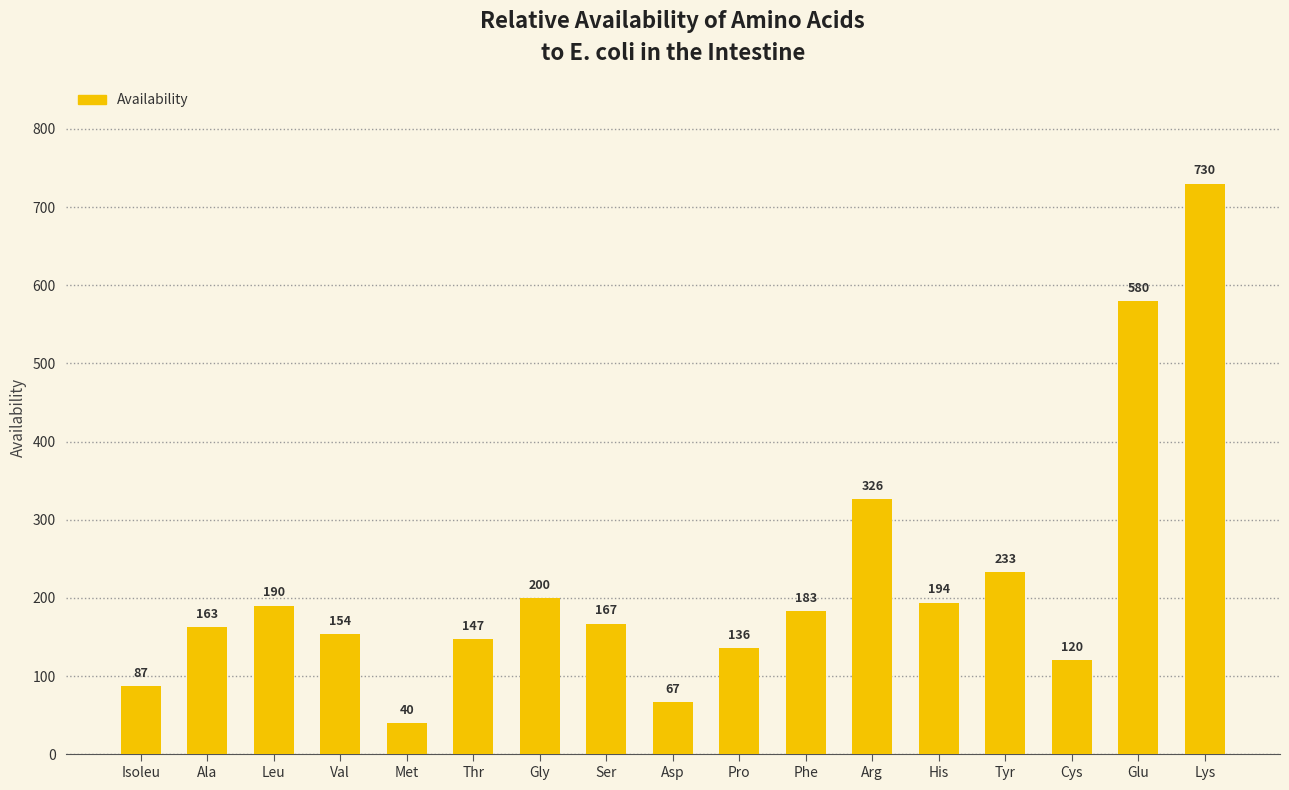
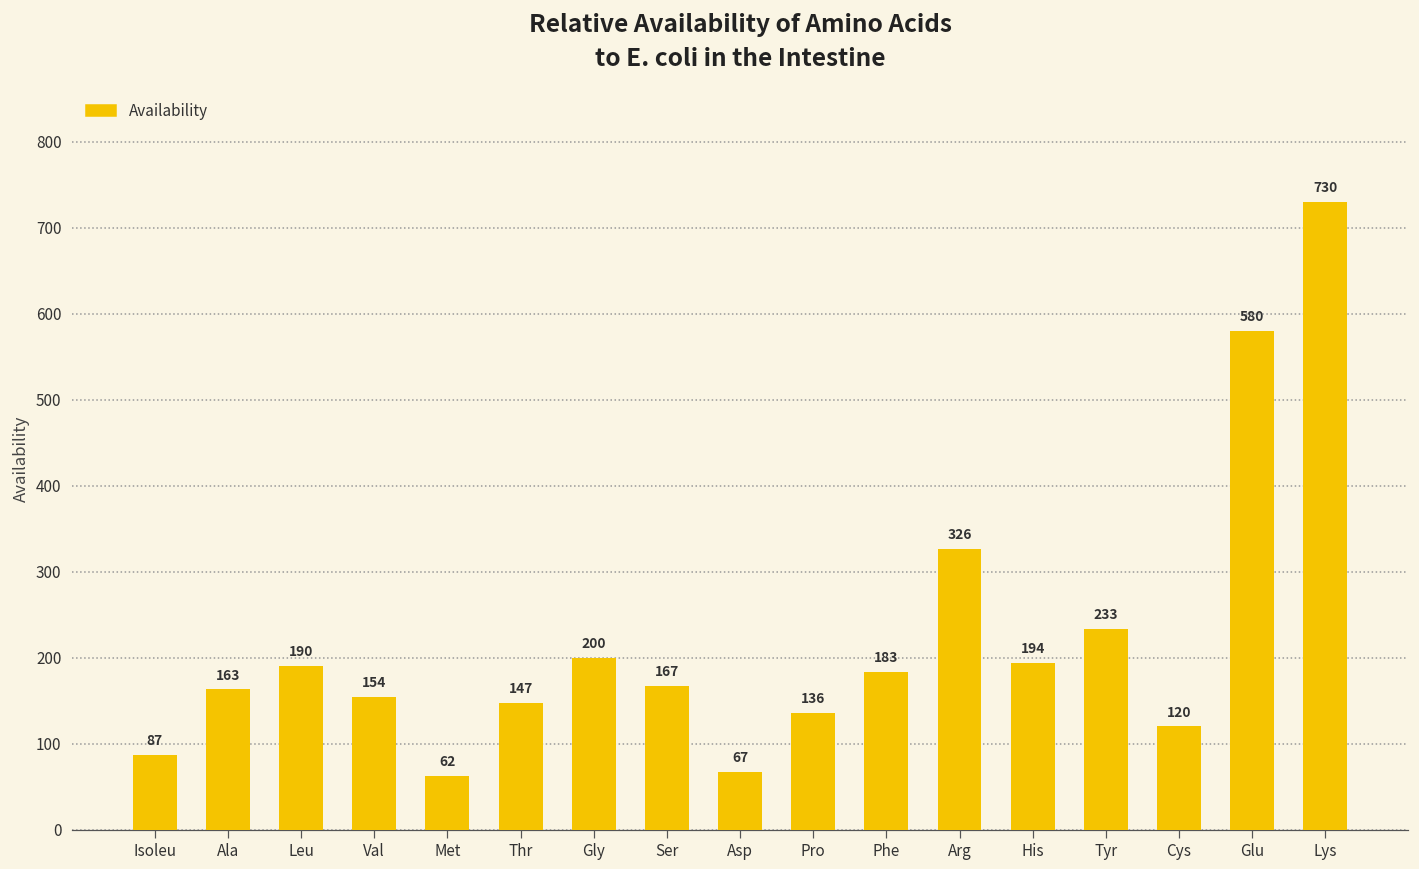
  {
    "Isoleu": 87,
    "Ala": 163,
    "Leu": 190,
    "Val": 154,
-   "Met": 40,
+   "Met": 62,
    "Thr": 147,
    "Gly": 200,
    "Ser": 167,
    "Asp": 67,
    "Pro": 136,
    "Phe": 183,
    "Arg": 326,
    "His": 194,
    "Tyr": 233,
    "Cys": 120,
    "Glu": 580,
    "Lys": 730
  }
